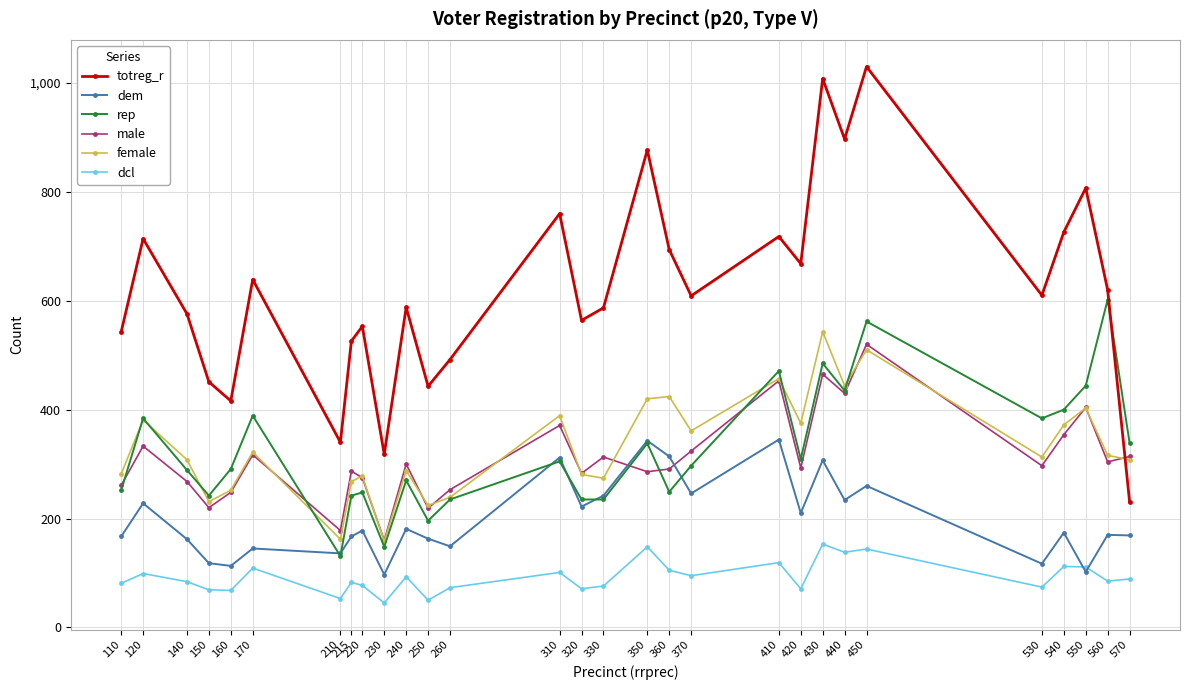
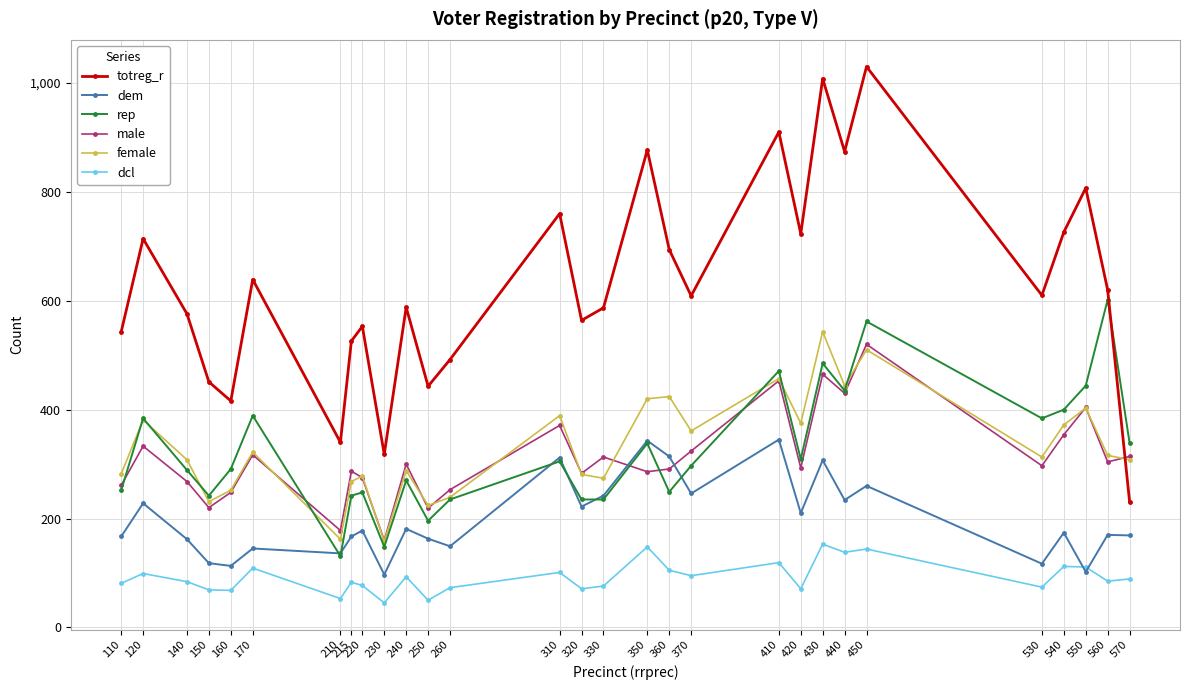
  {
    "totreg_r": {
      "110": "540",
      "120": "710",
      "140": "580",
      "150": "450",
      "160": "420",
      "170": "640",
      "210": "340",
      "215": "530",
      "220": "550",
      "230": "320",
      "240": "590",
      "250": "440",
      "260": "490",
      "310": "760",
      "320": "560",
      "330": "590",
      "350": "880",
      "360": "690",
      "370": "610",
-     "410": "720",
-     "420": "670",
+     "410": "910",
+     "420": "720",
      "430": "1,010",
-     "440": "900",
+     "440": "870",
      "450": "1,030",
      "530": "610",
      "540": "730",
      "550": "810",
      "560": "620",
      "570": "230"
    },
    "dem": {
      "110": "170",
      "120": "230",
      "140": "160",
      "150": "120",
      "160": "110",
      "170": "150",
      "210": "140",
      "215": "170",
      "220": "180",
      "230": "100",
      "240": "180",
      "250": "160",
      "260": "150",
      "310": "310",
      "320": "220",
      "330": "240",
      "350": "340",
      "360": "310",
      "370": "250",
      "410": "350",
      "420": "210",
      "430": "310",
      "440": "230",
      "450": "260",
      "530": "120",
      "540": "170",
      "550": "100",
      "560": "170",
      "570": "170"
    },
    "rep": {
      "110": "250",
      "140": "290",
      "150": "240",
      "160": "290",
      "170": "390",
      "210": "130",
      "215": "240",
      "220": "250",
      "230": "150",
      "240": "270",
      "250": "200",
      "310": "310",
      "320": "240",
      "330": "240",
      "350": "340",
      "360": "250",
      "370": "300",
      "410": "470",
      "420": "310",
      "430": "490",
      "440": "440",
      "450": "560",
      "530": "380",
      "540": "400",
      "550": "440",
      "560": "600",
      "570": "340"
    },
    "male": {
      "110": "260",
      "120": "330",
      "140": "270",
      "150": "220",
      "170": "320",
      "210": "180",
      "215": "290",
      "240": "300",
      "250": "220",
      "260": "250",
      "310": "370",
      "330": "310",
      "350": "290",
      "360": "290",
      "370": "320",
      "420": "290",
      "430": "470",
      "440": "430",
      "450": "520",
      "530": "300",
      "540": "350",
      "560": "300",
      "570": "310"
    },
    "female": {
      "110": "280",
      "140": "310",
      "150": "230",
      "170": "320",
      "210": "160",
      "215": "270",
      "240": "290",
      "250": "220",
      "310": "390",
      "330": "270",
      "350": "420",
      "360": "420",
      "370": "360",
      "420": "380",
      "430": "540",
      "440": "440",
      "450": "510",
      "530": "310",
      "540": "370",
      "560": "320",
      "570": "310"
    },
    "dcl": {
      "110": "80",
      "120": "100",
      "140": "80",
      "150": "70",
      "160": "70",
      "170": "110",
      "210": "50",
      "215": "80",
      "220": "80",
      "230": "50",
      "240": "90",
      "250": "50",
      "260": "70",
      "310": "100",
      "320": "70",
      "330": "80",
      "350": "150",
      "360": "110",
      "370": "100",
      "410": "120",
      "420": "70",
      "430": "150",
      "440": "140",
      "450": "140",
      "530": "70",
      "540": "110",
      "550": "110",
      "560": "90",
      "570": "90"
    }
  }
